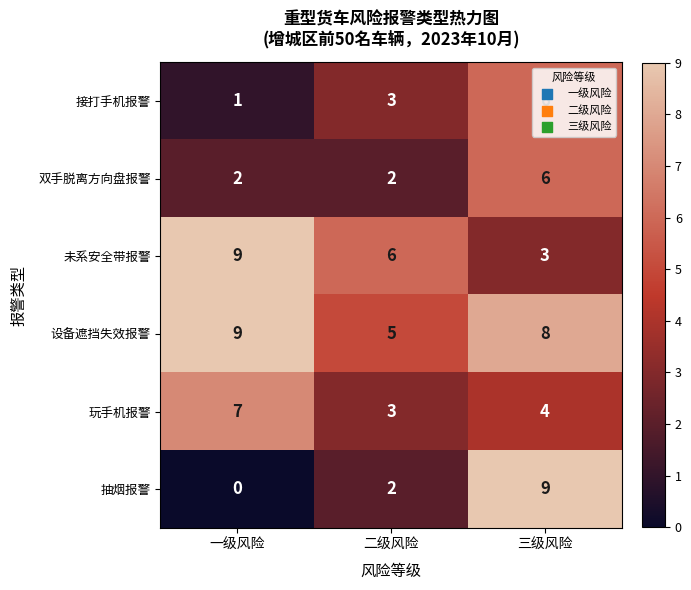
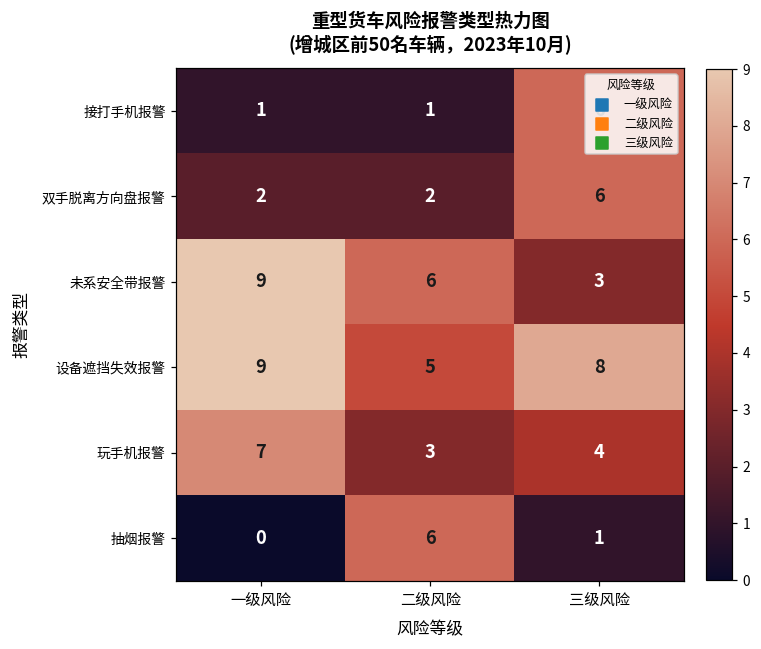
  {
    "接打手机报警": {
      "一级风险": 1,
-     "二级风险": 3
+     "二级风险": 1
    },
    "双手脱离方向盘报警": {
      "一级风险": 2,
      "二级风险": 2,
      "三级风险": 6
    },
    "未系安全带报警": {
      "一级风险": 9,
      "二级风险": 6,
      "三级风险": 3
    },
    "设备遮挡失效报警": {
      "一级风险": 9,
      "二级风险": 5,
      "三级风险": 8
    },
    "玩手机报警": {
      "一级风险": 7,
      "二级风险": 3,
      "三级风险": 4
    },
    "抽烟报警": {
      "一级风险": 0,
-     "二级风险": 2,
-     "三级风险": 9
+     "二级风险": 6,
+     "三级风险": 1
    }
  }
